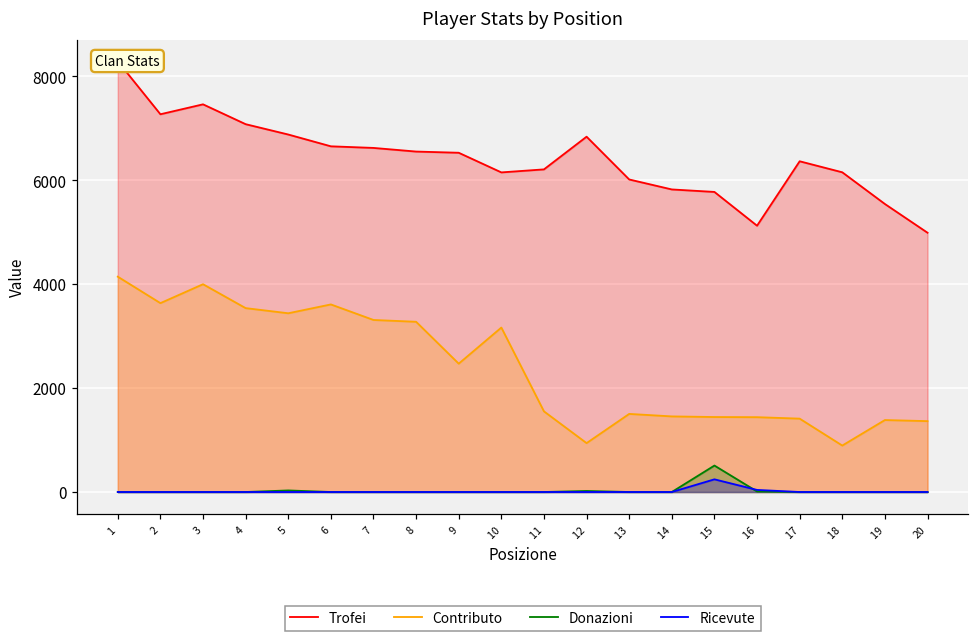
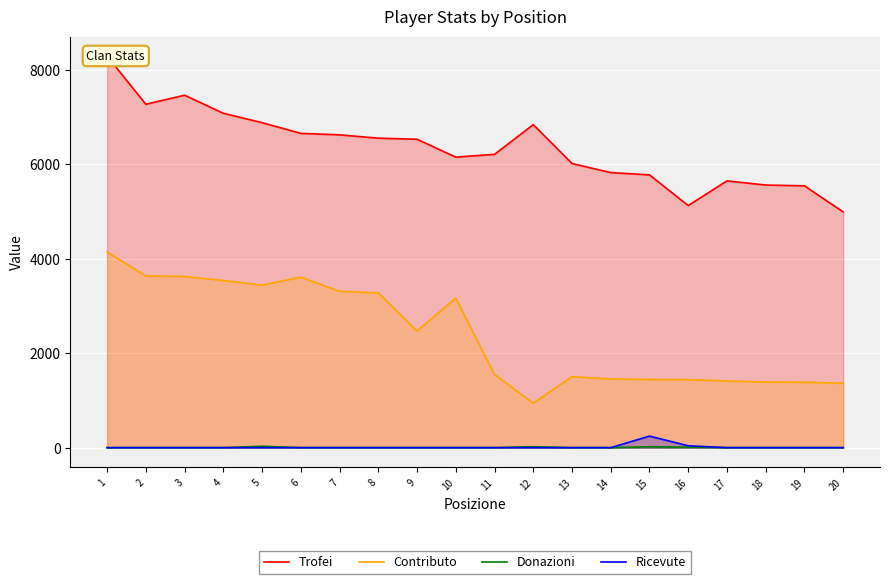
  {
    "Trofei": {
      "2": 7300,
      "3": 7500,
      "4": 7100,
      "5": 6900,
      "6": 6700,
      "7": 6600,
      "8": 6600,
      "9": 6500,
      "10": 6200,
      "11": 6200,
      "12": 6800,
      "13": 6000,
      "14": 5800,
      "15": 5800,
      "16": 5100,
-     "17": 6400,
-     "18": 6200,
+     "17": 5600,
+     "18": 5600,
      "19": 5500,
      "20": 5000
    },
    "Contributo": {
      "1": 4100,
      "2": 3600,
-     "3": 4000,
+     "3": 3600,
      "4": 3500,
      "5": 3400,
      "6": 3600,
      "7": 3300,
      "8": 3300,
      "9": 2500,
      "10": 3200,
      "11": 1600,
      "12": 900,
      "13": 1500,
      "14": 1500,
      "15": 1400,
      "16": 1400,
      "17": 1400,
-     "18": 900,
+     "18": 1400,
      "19": 1400,
      "20": 1400
    },
    "Donazioni": {
-     "15": 500
+     "15": 0
    },
    "Ricevute": {
      "15": 200
    }
  }
